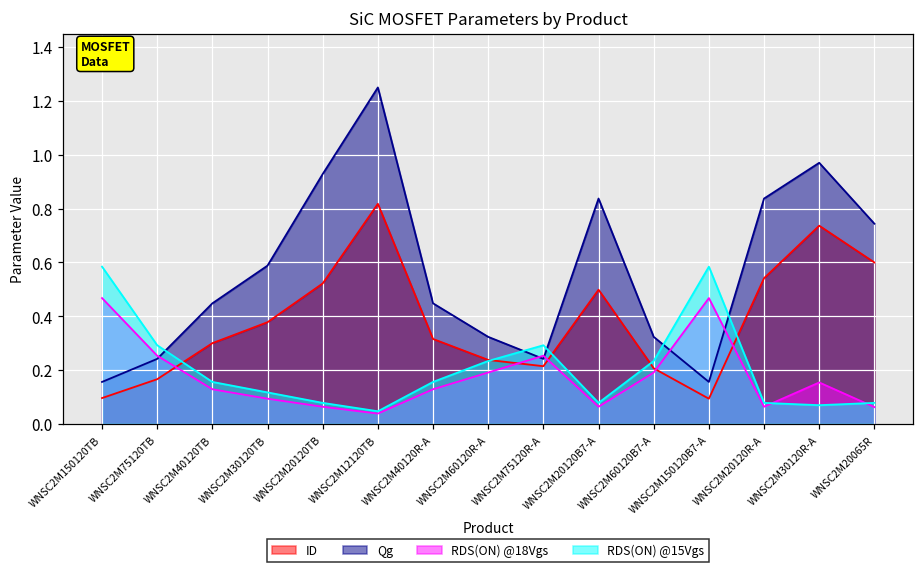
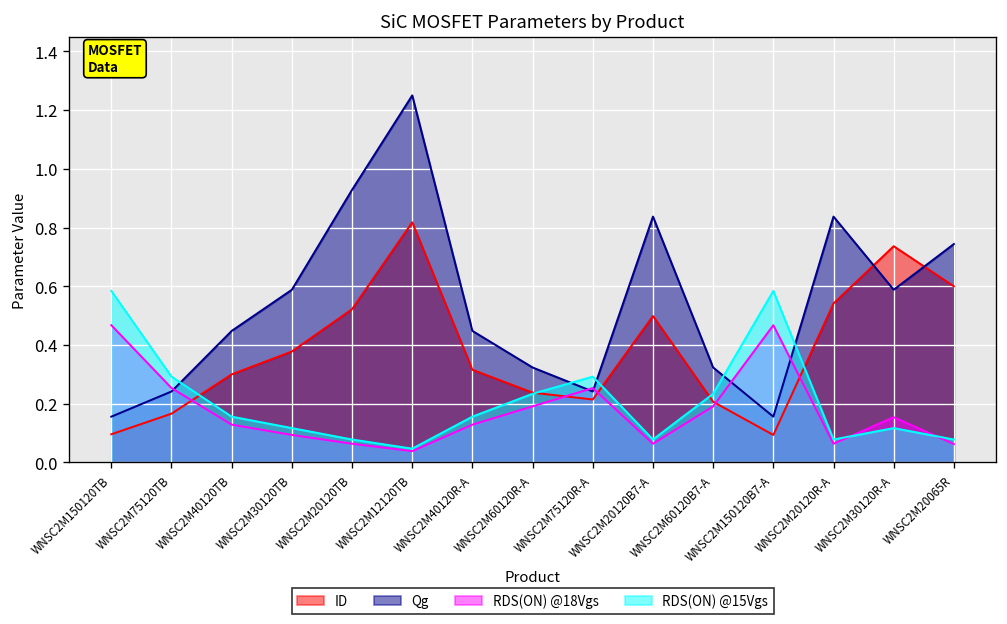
  {
    "ID": {
      "WNSC2M150120TB": 0.10,
      "WNSC2M75120TB": 0.17,
      "WNSC2M40120TB": 0.30,
      "WNSC2M30120TB": 0.38,
      "WNSC2M20120TB": 0.52,
      "WNSC2M12120TB": 0.82,
      "WNSC2M40120R-A": 0.32,
      "WNSC2M75120R-A": 0.21,
      "WNSC2M20120B7-A": 0.50,
      "WNSC2M60120B7-A": 0.21,
      "WNSC2M150120B7-A": 0.09,
      "WNSC2M20120R-A": 0.54,
      "WNSC2M30120R-A": 0.74,
      "WNSC2M20065R": 0.60
    },
    "Qg": {
      "WNSC2M150120TB": 0.16,
      "WNSC2M75120TB": 0.24,
      "WNSC2M40120TB": 0.45,
      "WNSC2M30120TB": 0.59,
      "WNSC2M20120TB": 0.93,
      "WNSC2M12120TB": 1.25,
      "WNSC2M40120R-A": 0.45,
      "WNSC2M60120R-A": 0.32,
      "WNSC2M75120R-A": 0.24,
      "WNSC2M20120B7-A": 0.84,
      "WNSC2M60120B7-A": 0.32,
      "WNSC2M150120B7-A": 0.16,
      "WNSC2M20120R-A": 0.84,
-     "WNSC2M30120R-A": 0.97,
+     "WNSC2M30120R-A": 0.59,
      "WNSC2M20065R": 0.74
    },
    "RDS(ON) @18Vgs": {
      "WNSC2M150120TB": 0.47,
      "WNSC2M75120TB": 0.25,
      "WNSC2M40120TB": 0.13,
      "WNSC2M30120TB": 0.09,
      "WNSC2M20120TB": 0.06,
      "WNSC2M40120R-A": 0.13,
      "WNSC2M60120R-A": 0.19,
      "WNSC2M75120R-A": 0.25,
      "WNSC2M20120B7-A": 0.06,
      "WNSC2M60120B7-A": 0.19,
      "WNSC2M150120B7-A": 0.47,
      "WNSC2M20120R-A": 0.06,
      "WNSC2M30120R-A": 0.15,
      "WNSC2M20065R": 0.06
    },
    "RDS(ON) @15Vgs": {
      "WNSC2M150120TB": 0.58,
      "WNSC2M75120TB": 0.29,
      "WNSC2M40120TB": 0.16,
      "WNSC2M30120TB": 0.12,
      "WNSC2M20120TB": 0.08,
      "WNSC2M40120R-A": 0.16,
      "WNSC2M75120R-A": 0.29,
      "WNSC2M20120B7-A": 0.08,
      "WNSC2M60120B7-A": 0.23,
      "WNSC2M150120B7-A": 0.58,
      "WNSC2M20120R-A": 0.08,
-     "WNSC2M30120R-A": 0.07,
+     "WNSC2M30120R-A": 0.12,
      "WNSC2M20065R": 0.08
    }
  }
